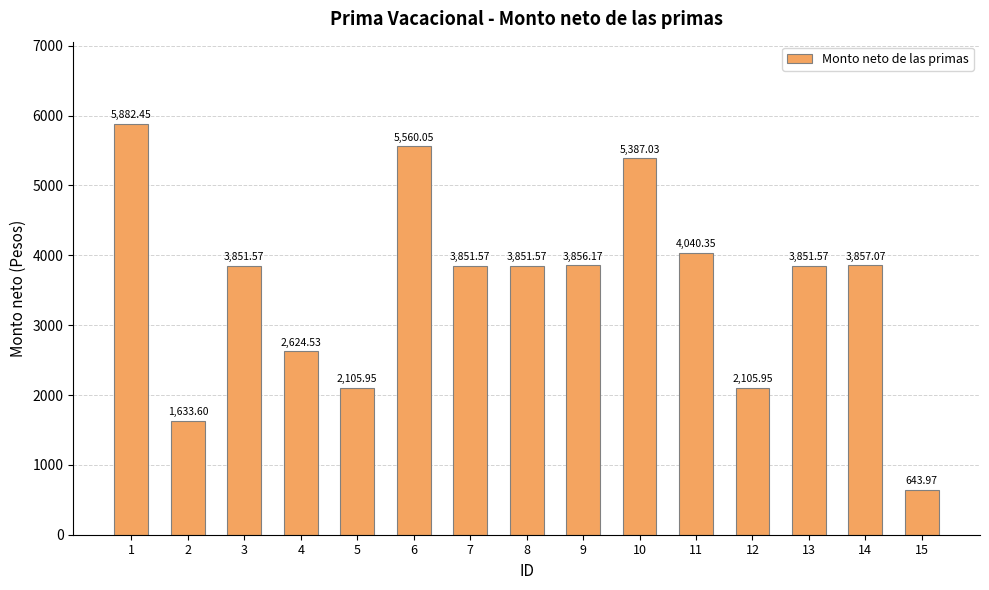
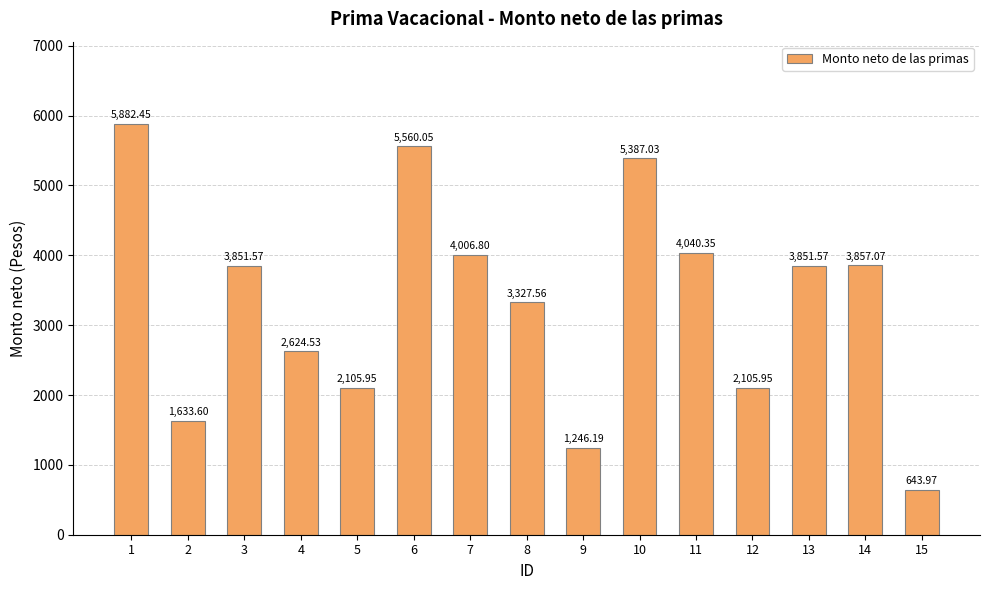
  {
    "1": "5,882.45",
    "2": "1,633.60",
    "3": "3,851.57",
    "4": "2,624.53",
    "5": "2,105.95",
    "6": "5,560.05",
-   "7": "3,851.57",
-   "8": "3,851.57",
-   "9": "3,856.17",
+   "7": "4,006.80",
+   "8": "3,327.56",
+   "9": "1,246.19",
    "10": "5,387.03",
    "11": "4,040.35",
    "12": "2,105.95",
    "13": "3,851.57",
    "14": "3,857.07",
    "15": "643.97"
  }
